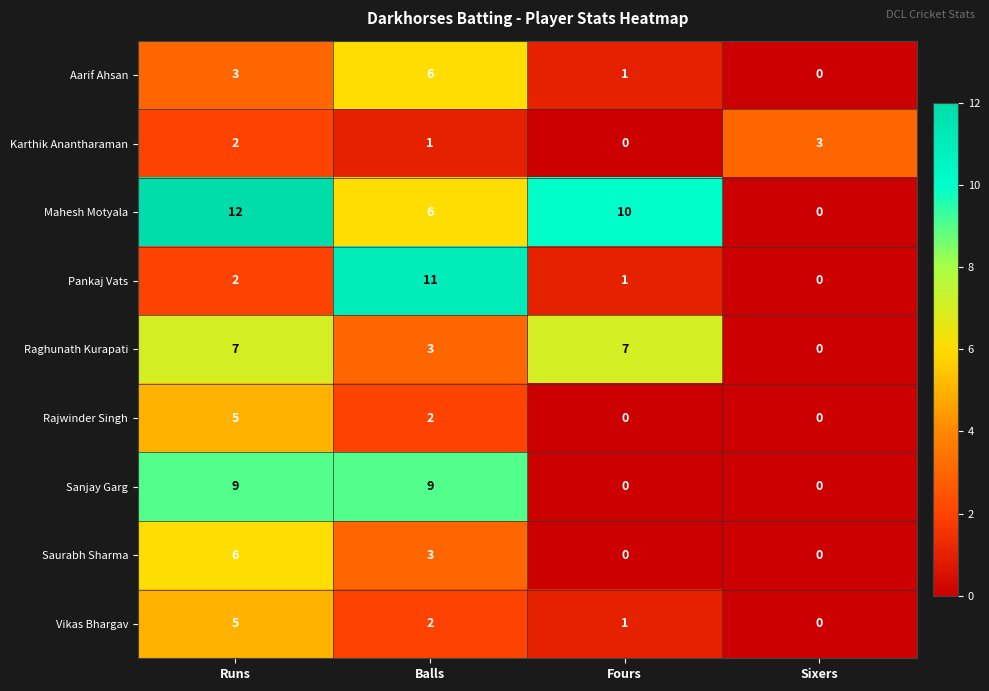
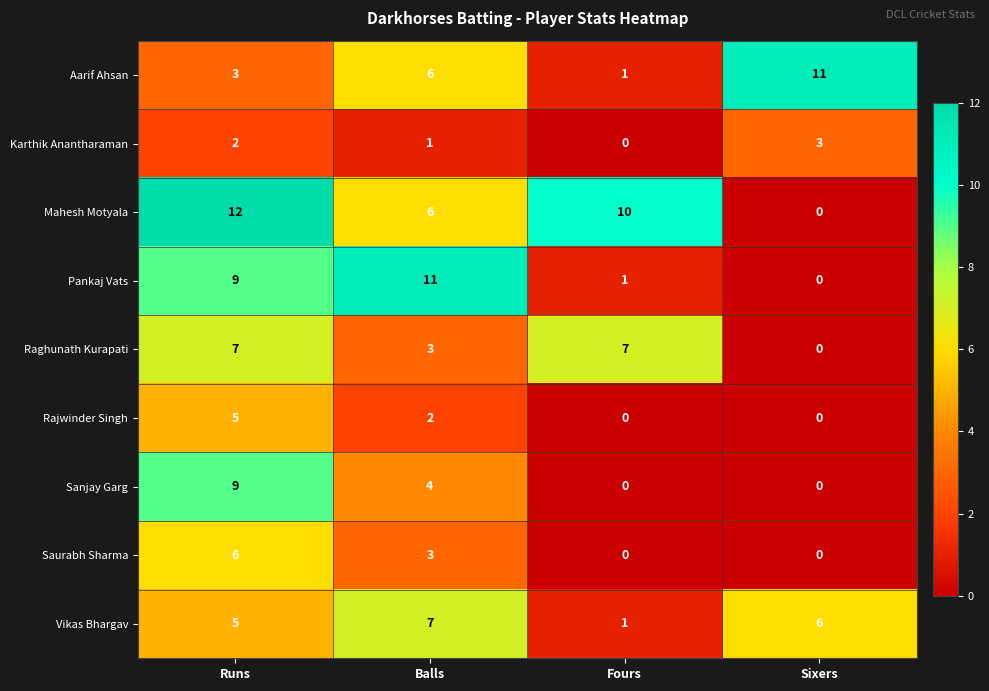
  {
    "Aarif Ahsan": {
      "Runs": 3,
      "Balls": 6,
      "Fours": 1,
-     "Sixers": 0
+     "Sixers": 11
    },
    "Karthik Anantharaman": {
      "Runs": 2,
      "Balls": 1,
      "Fours": 0,
      "Sixers": 3
    },
    "Mahesh Motyala": {
      "Runs": 12,
      "Balls": 6,
      "Fours": 10,
      "Sixers": 0
    },
    "Pankaj Vats": {
-     "Runs": 2,
+     "Runs": 9,
      "Balls": 11,
      "Fours": 1,
      "Sixers": 0
    },
    "Raghunath Kurapati": {
      "Runs": 7,
      "Balls": 3,
      "Fours": 7,
      "Sixers": 0
    },
    "Rajwinder Singh": {
      "Runs": 5,
      "Balls": 2,
      "Fours": 0,
      "Sixers": 0
    },
    "Sanjay Garg": {
      "Runs": 9,
-     "Balls": 9,
+     "Balls": 4,
      "Fours": 0,
      "Sixers": 0
    },
    "Saurabh Sharma": {
      "Runs": 6,
      "Balls": 3,
      "Fours": 0,
      "Sixers": 0
    },
    "Vikas Bhargav": {
      "Runs": 5,
-     "Balls": 2,
+     "Balls": 7,
      "Fours": 1,
-     "Sixers": 0
+     "Sixers": 6
    }
  }
